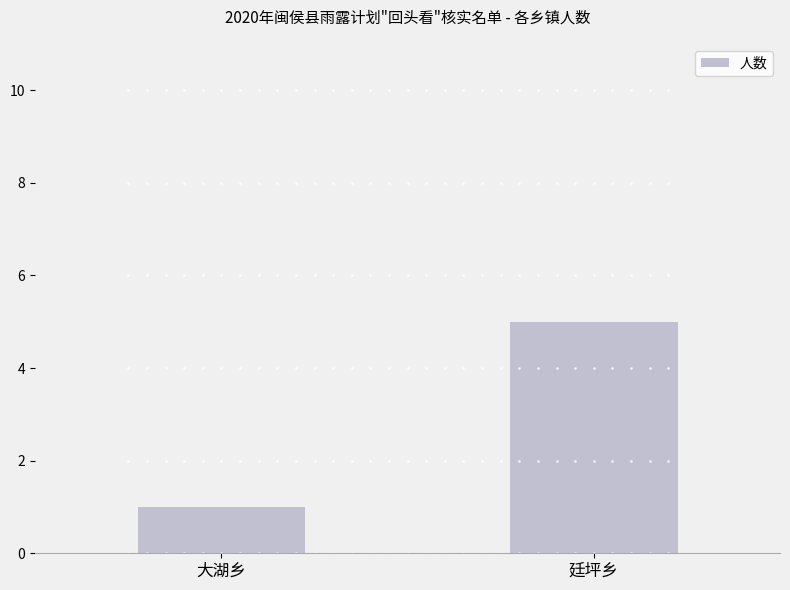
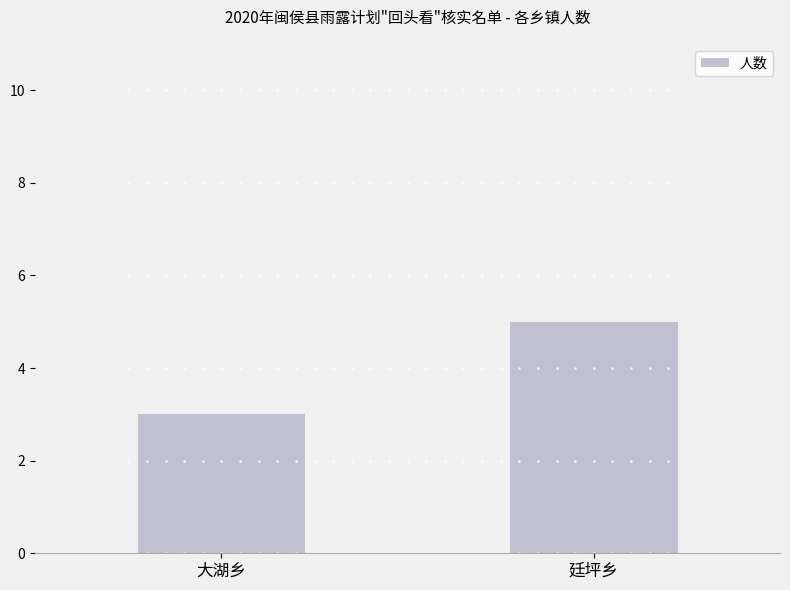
  {
    "人数": {
-     "大湖乡": 1,
+     "大湖乡": 3,
      "廷坪乡": 5
    }
  }
